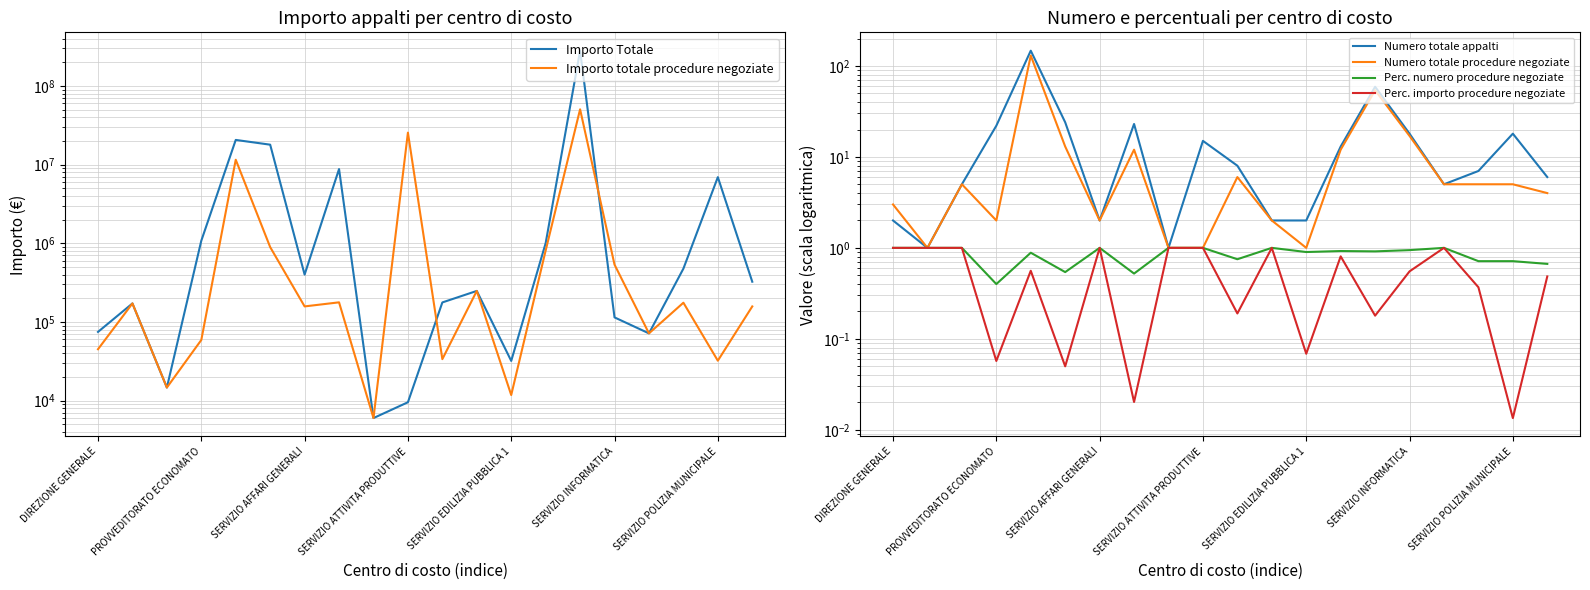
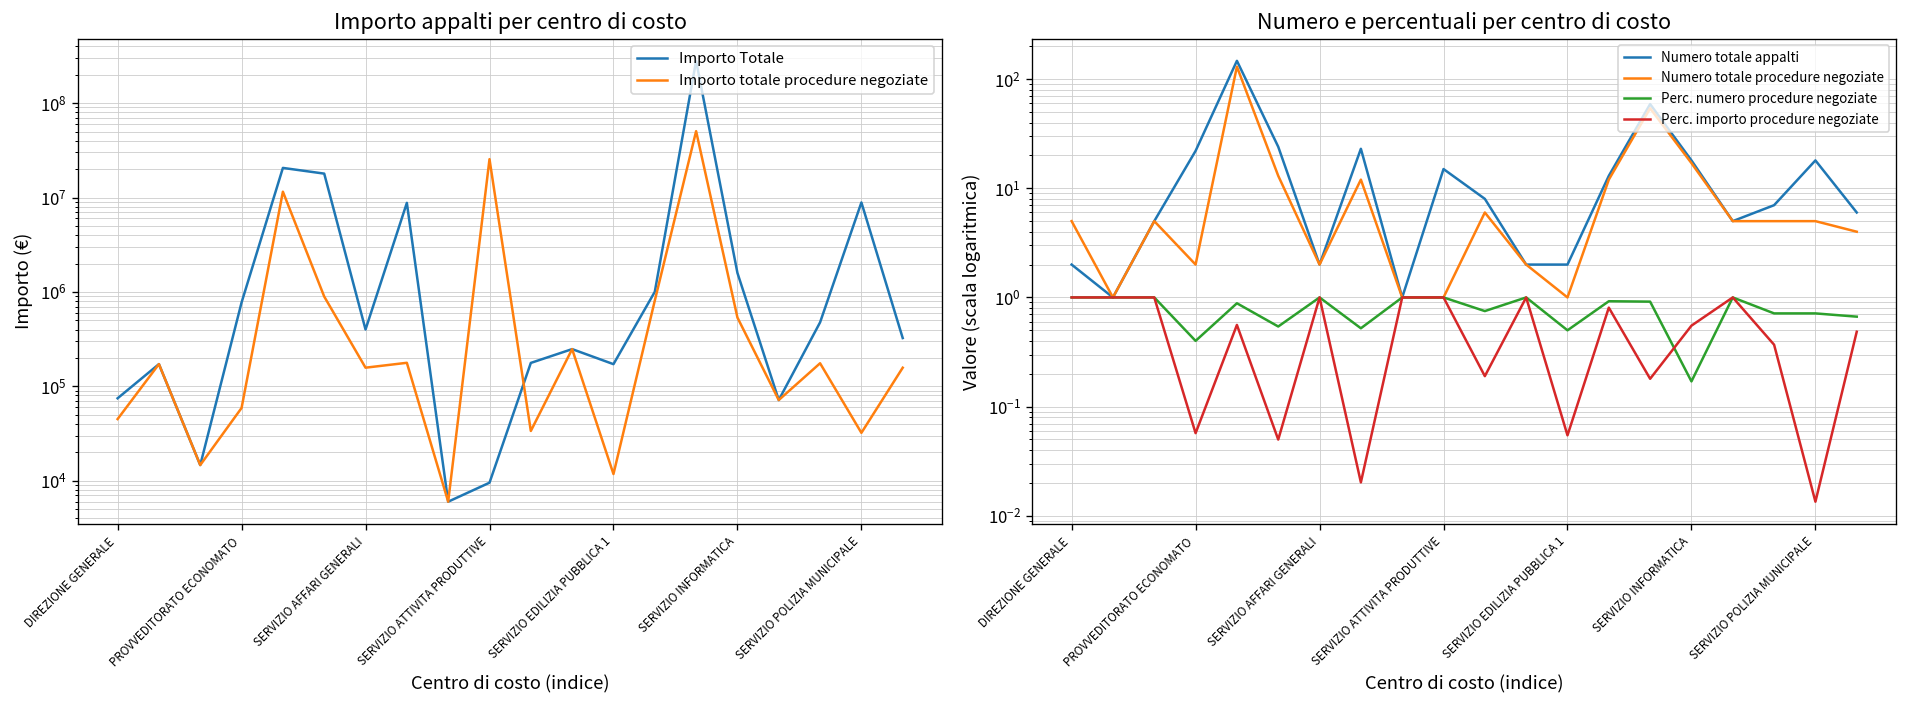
  {
    "Importo appalti per centro di costo": {
      "Importo Totale": {
        "DIREZIONE GENERALE": 70000,
-       "PROVVEDITORATO ECONOMATO": 1100000,
+       "PROVVEDITORATO ECONOMATO": 800000,
        "SERVIZIO AFFARI GENERALI": 400000,
        "SERVIZIO ATTIVITA PRODUTTIVE": 10000,
-       "SERVIZIO EDILIZIA PUBBLICA 1": 32000,
-       "SERVIZIO INFORMATICA": 110000,
-       "SERVIZIO POLIZIA MUNICIPALE": 7000000
+       "SERVIZIO EDILIZIA PUBBLICA 1": 170000,
+       "SERVIZIO INFORMATICA": 1600000,
+       "SERVIZIO POLIZIA MUNICIPALE": 9000000
      },
      "Importo totale procedure negoziate": {
        "DIREZIONE GENERALE": 50000,
        "PROVVEDITORATO ECONOMATO": 60000,
        "SERVIZIO AFFARI GENERALI": 160000,
        "SERVIZIO ATTIVITA PRODUTTIVE": 25000000,
        "SERVIZIO EDILIZIA PUBBLICA 1": 12000,
        "SERVIZIO INFORMATICA": 500000,
        "SERVIZIO POLIZIA MUNICIPALE": 32000
      }
    },
    "Numero e percentuali per centro di costo": {
      "Numero totale appalti": {
        "DIREZIONE GENERALE": 2.0,
        "PROVVEDITORATO ECONOMATO": 22,
        "SERVIZIO ATTIVITA PRODUTTIVE": 15,
        "SERVIZIO EDILIZIA PUBBLICA 1": 2.0,
        "SERVIZIO POLIZIA MUNICIPALE": 18
      },
      "Numero totale procedure negoziate": {
-       "DIREZIONE GENERALE": 3,
+       "DIREZIONE GENERALE": 5,
        "PROVVEDITORATO ECONOMATO": 2,
        "SERVIZIO EDILIZIA PUBBLICA 1": 1,
        "SERVIZIO POLIZIA MUNICIPALE": 5
      },
      "Perc. numero procedure negoziate": {
        "PROVVEDITORATO ECONOMATO": 0.4,
-       "SERVIZIO EDILIZIA PUBBLICA 1": 0.9,
-       "SERVIZIO INFORMATICA": 0.9,
+       "SERVIZIO EDILIZIA PUBBLICA 1": 0.5,
+       "SERVIZIO INFORMATICA": 0.17,
        "SERVIZIO POLIZIA MUNICIPALE": 0.7
      },
      "Perc. importo procedure negoziate": {
        "PROVVEDITORATO ECONOMATO": 0.06,
-       "SERVIZIO EDILIZIA PUBBLICA 1": 0.07,
+       "SERVIZIO EDILIZIA PUBBLICA 1": 0.05,
        "SERVIZIO INFORMATICA": 0.6,
        "SERVIZIO POLIZIA MUNICIPALE": 0.013
      }
    }
  }
